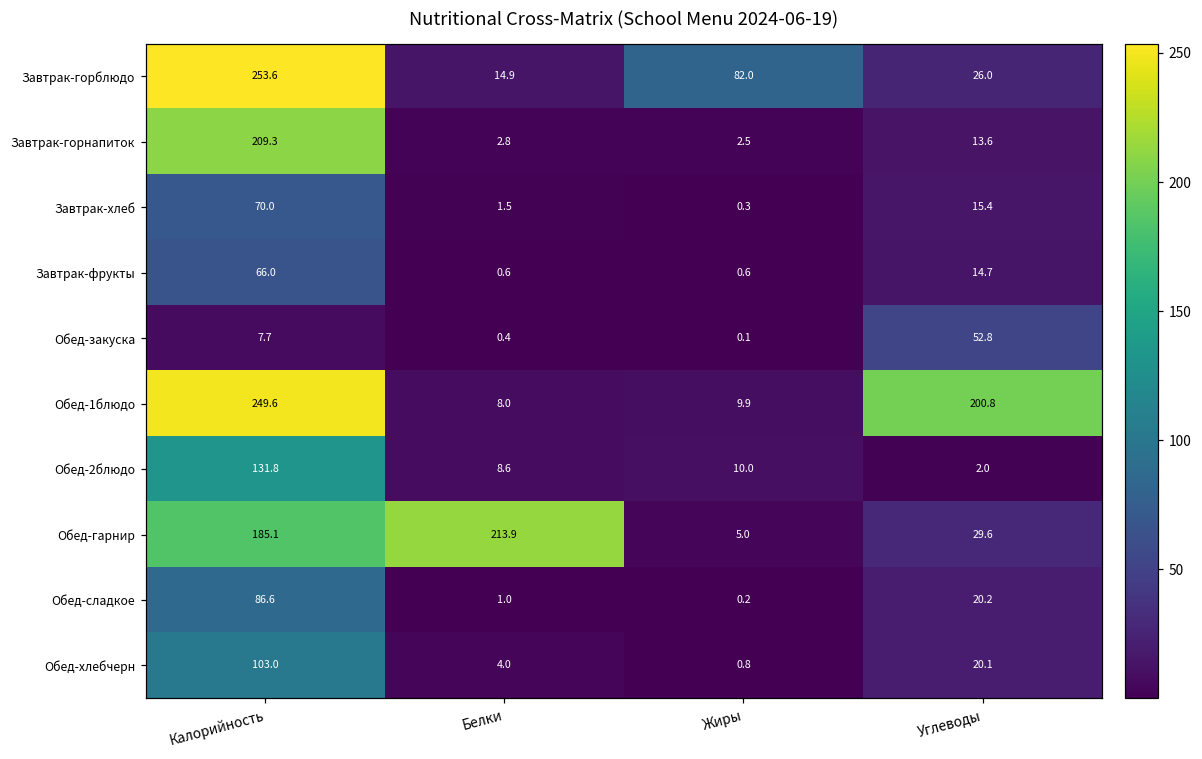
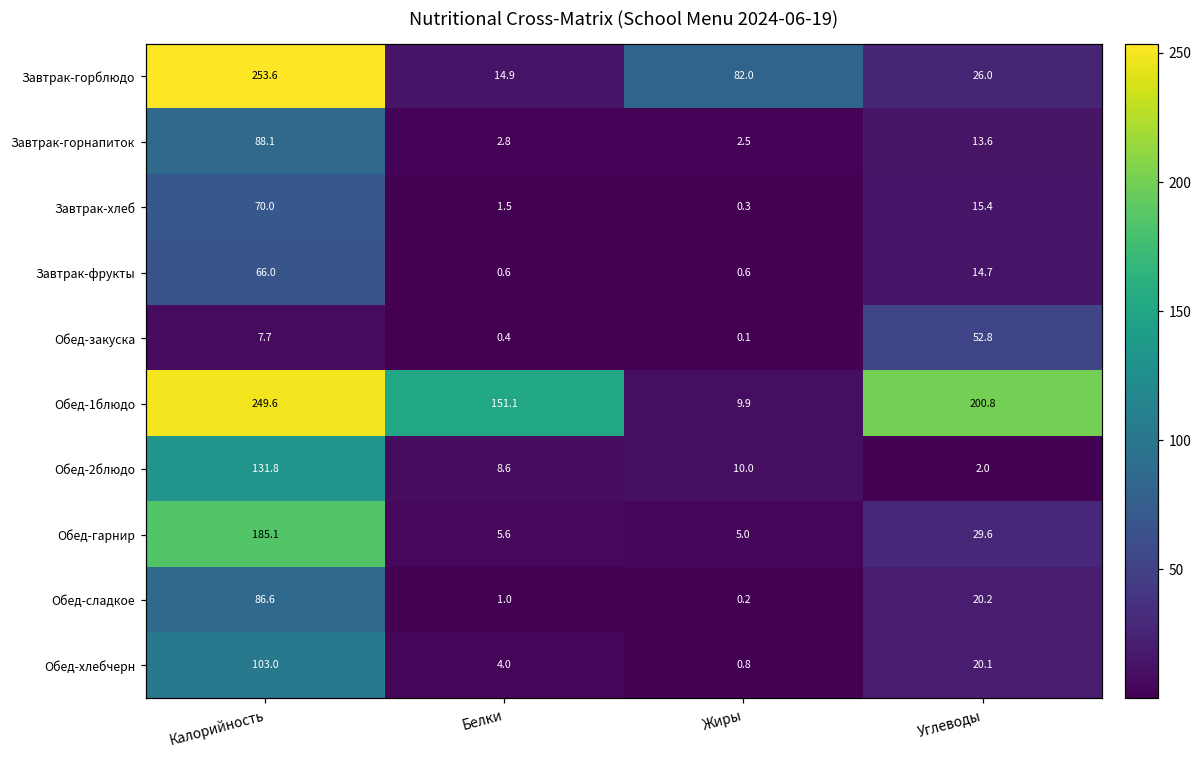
  {
    "Завтрак-горблюдо": {
      "Калорийность": 253.6,
      "Белки": 14.9,
      "Жиры": 82.0,
      "Углеводы": 26.0
    },
    "Завтрак-горнапиток": {
-     "Калорийность": 209.3,
+     "Калорийность": 88.1,
      "Белки": 2.8,
      "Жиры": 2.5,
      "Углеводы": 13.6
    },
    "Завтрак-хлеб": {
      "Калорийность": 70.0,
      "Белки": 1.5,
      "Жиры": 0.3,
      "Углеводы": 15.4
    },
    "Завтрак-фрукты": {
      "Калорийность": 66.0,
      "Белки": 0.6,
      "Жиры": 0.6,
      "Углеводы": 14.7
    },
    "Обед-закуска": {
      "Калорийность": 7.7,
      "Белки": 0.4,
      "Жиры": 0.1,
      "Углеводы": 52.8
    },
    "Обед-1блюдо": {
      "Калорийность": 249.6,
-     "Белки": 8.0,
+     "Белки": 151.1,
      "Жиры": 9.9,
      "Углеводы": 200.8
    },
    "Обед-2блюдо": {
      "Калорийность": 131.8,
      "Белки": 8.6,
      "Жиры": 10.0,
      "Углеводы": 2.0
    },
    "Обед-гарнир": {
      "Калорийность": 185.1,
-     "Белки": 213.9,
+     "Белки": 5.6,
      "Жиры": 5.0,
      "Углеводы": 29.6
    },
    "Обед-сладкое": {
      "Калорийность": 86.6,
      "Белки": 1.0,
      "Жиры": 0.2,
      "Углеводы": 20.2
    },
    "Обед-хлебчерн": {
      "Калорийность": 103.0,
      "Белки": 4.0,
      "Жиры": 0.8,
      "Углеводы": 20.1
    }
  }
